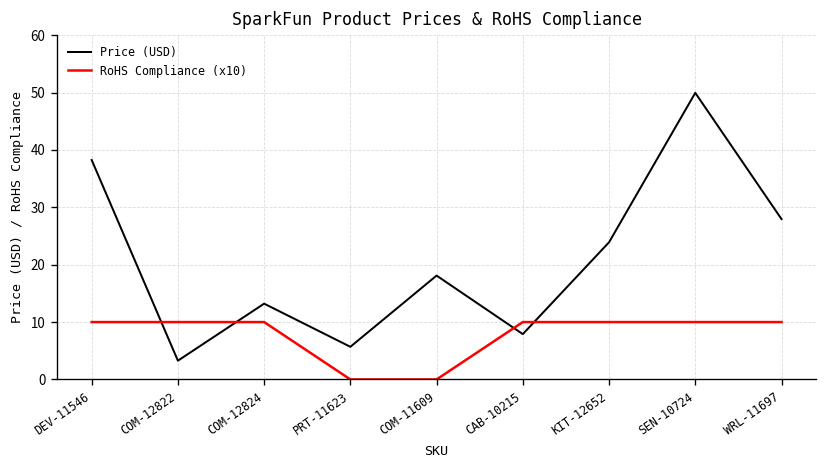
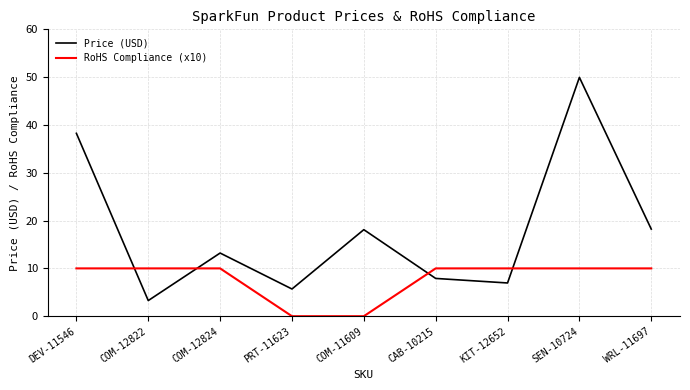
  {
    "Price (USD)": {
      "DEV-11546": 38,
      "COM-12822": 3,
      "COM-12824": 13,
      "PRT-11623": 6,
      "COM-11609": 18,
      "CAB-10215": 8,
-     "KIT-12652": 24,
+     "KIT-12652": 7,
      "SEN-10724": 50,
-     "WRL-11697": 28
+     "WRL-11697": 18
    },
    "RoHS Compliance (x10)": {
      "DEV-11546": 10,
      "COM-12822": 10,
      "COM-12824": 10,
      "PRT-11623": 0,
      "COM-11609": 0,
      "CAB-10215": 10,
      "KIT-12652": 10,
      "SEN-10724": 10,
      "WRL-11697": 10
    }
  }
